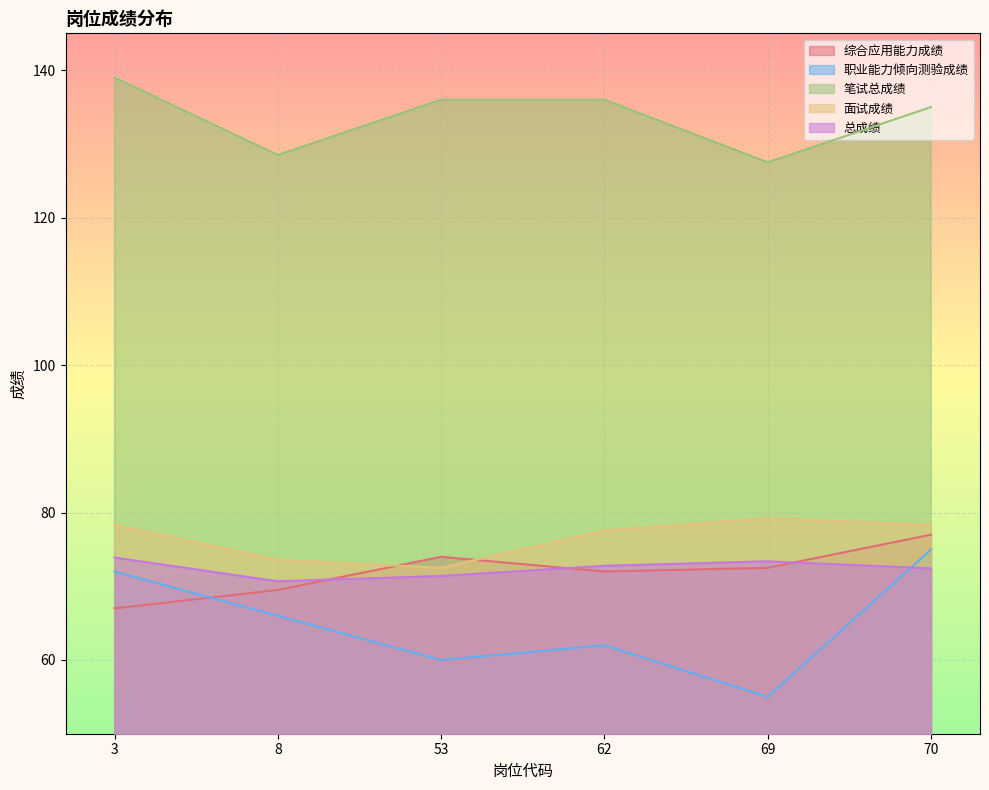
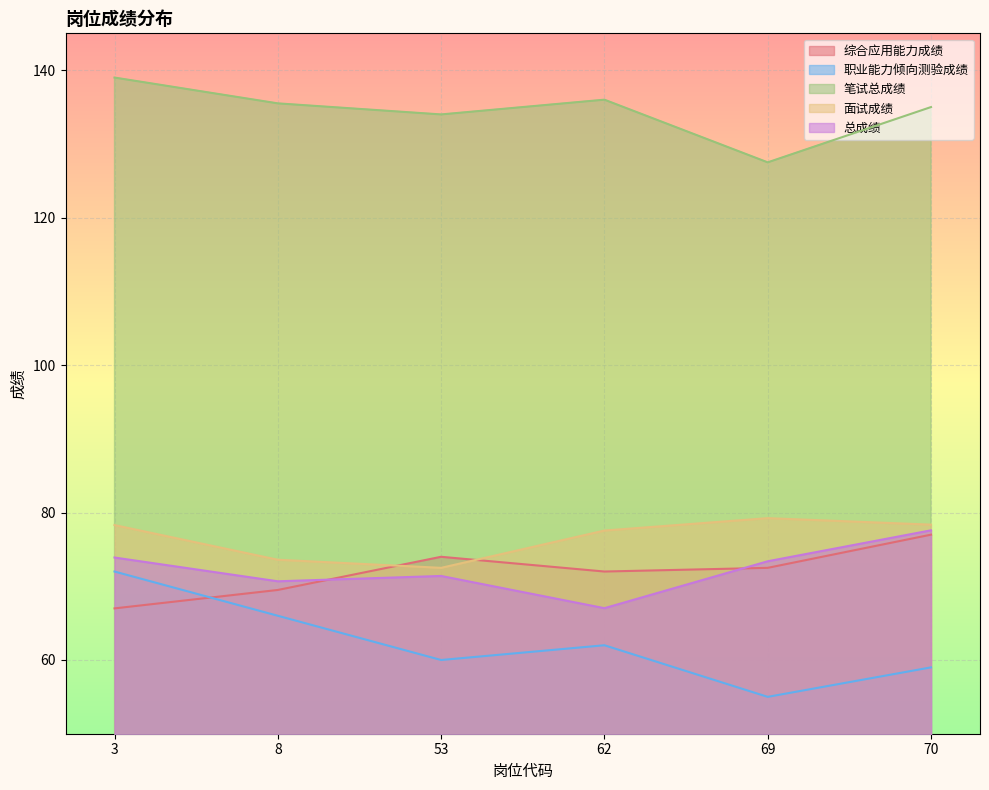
  {
    "综合应用能力成绩": {
      "3": 67,
      "8": 70,
      "53": 74,
      "62": 72,
      "69": 73,
      "70": 77
    },
    "职业能力倾向测验成绩": {
      "3": 72,
      "8": 66,
      "53": 60,
      "62": 62,
      "69": 55,
-     "70": 75
+     "70": 59
    },
    "笔试总成绩": {
      "3": 139,
-     "8": 129,
-     "53": 136,
+     "8": 136,
+     "53": 134,
      "62": 136,
      "69": 128
    },
    "面试成绩": {
      "3": 78,
      "8": 74,
      "53": 73,
      "62": 78,
      "69": 79,
      "70": 78
    },
    "总成绩": {
      "3": 74,
      "8": 71,
      "53": 71,
-     "62": 73,
+     "62": 67,
      "69": 73,
-     "70": 72
+     "70": 78
    }
  }
